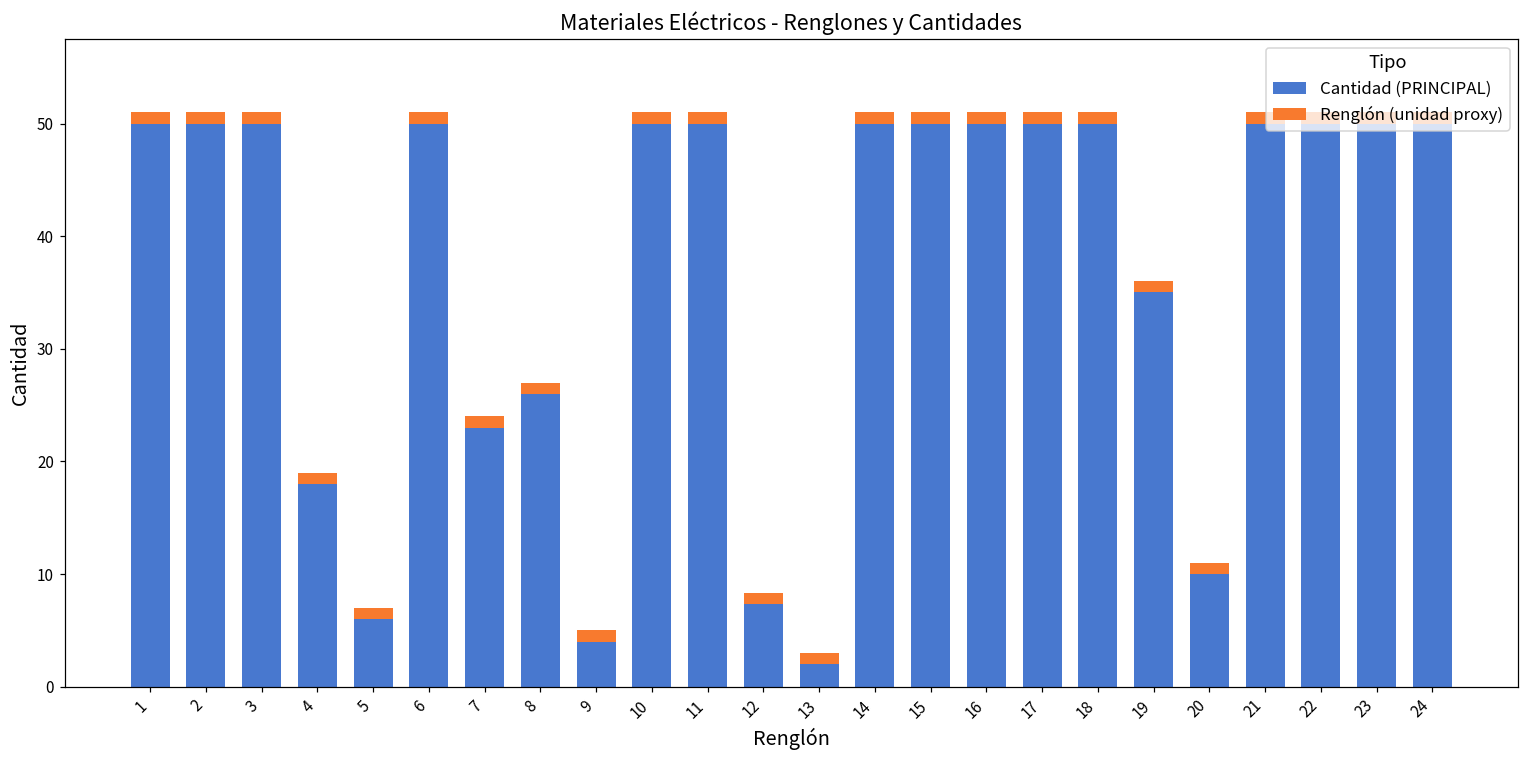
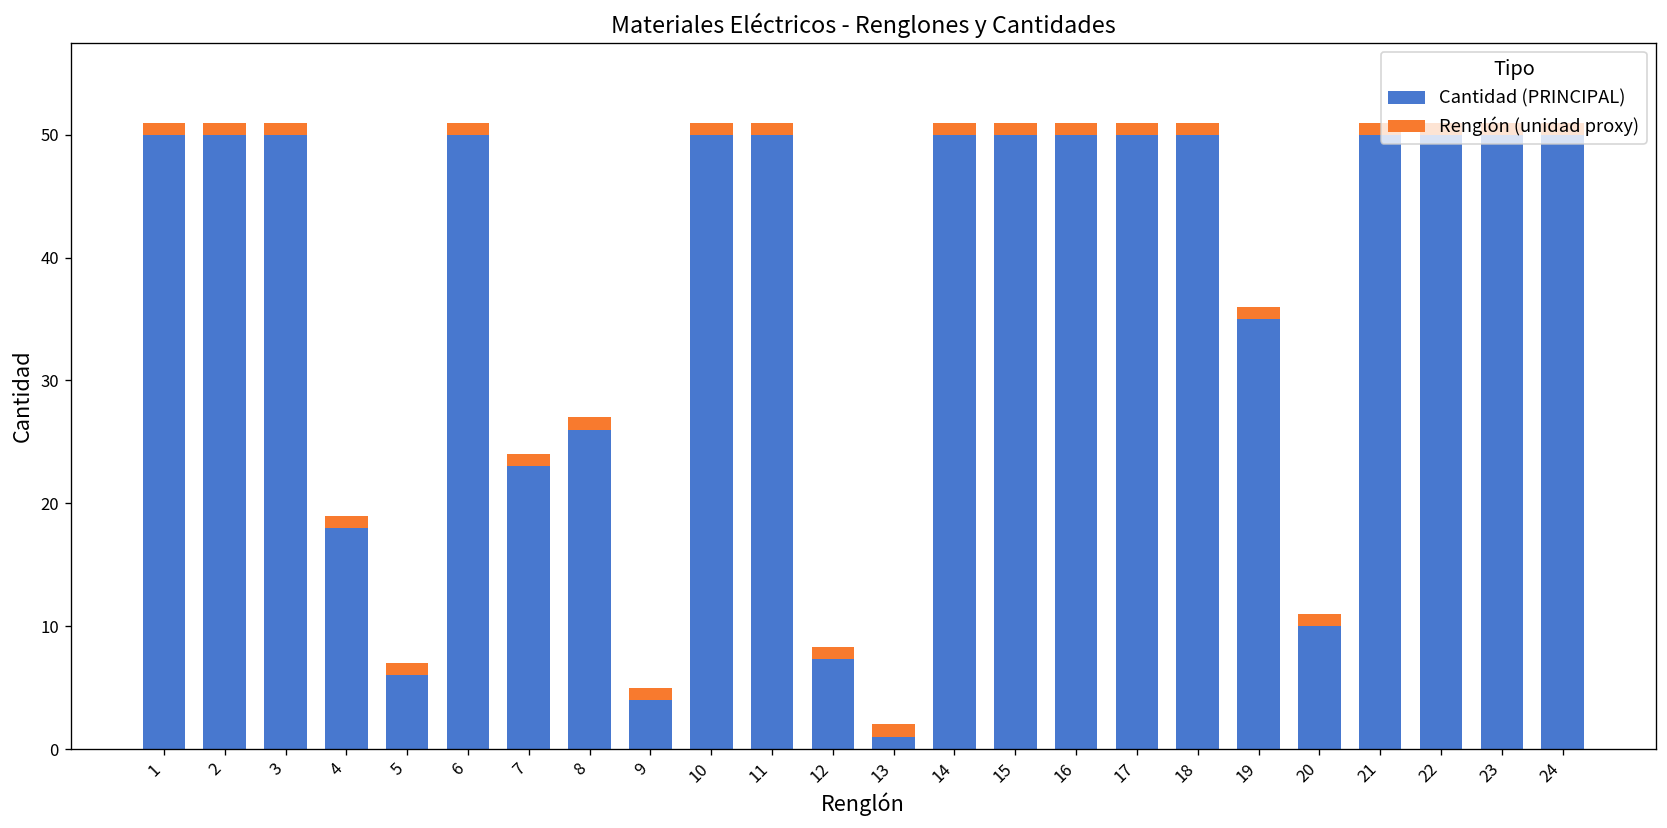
  {
    "Cantidad (PRINCIPAL)": {
      "1": 50,
      "2": 50,
      "3": 50,
      "4": 18,
      "5": 6,
      "6": 50,
      "7": 23,
      "8": 26,
      "9": 4,
      "10": 50,
      "11": 50,
      "12": 7.3,
-     "13": 2,
+     "13": 1,
      "14": 50,
      "15": 50,
      "16": 50,
      "17": 50,
      "18": 50,
      "19": 35,
      "20": 10,
      "21": 50
    },
    "Renglón (unidad proxy)": {
      "1": 1,
      "2": 1,
      "3": 1,
      "4": 1,
      "5": 1,
      "6": 1,
      "7": 1,
      "8": 1,
      "9": 1,
      "10": 1,
      "11": 1,
      "12": 1,
      "13": 1,
      "14": 1,
      "15": 1,
      "16": 1,
      "17": 1,
      "18": 1,
      "19": 1,
      "20": 1,
      "21": 1
    }
  }
